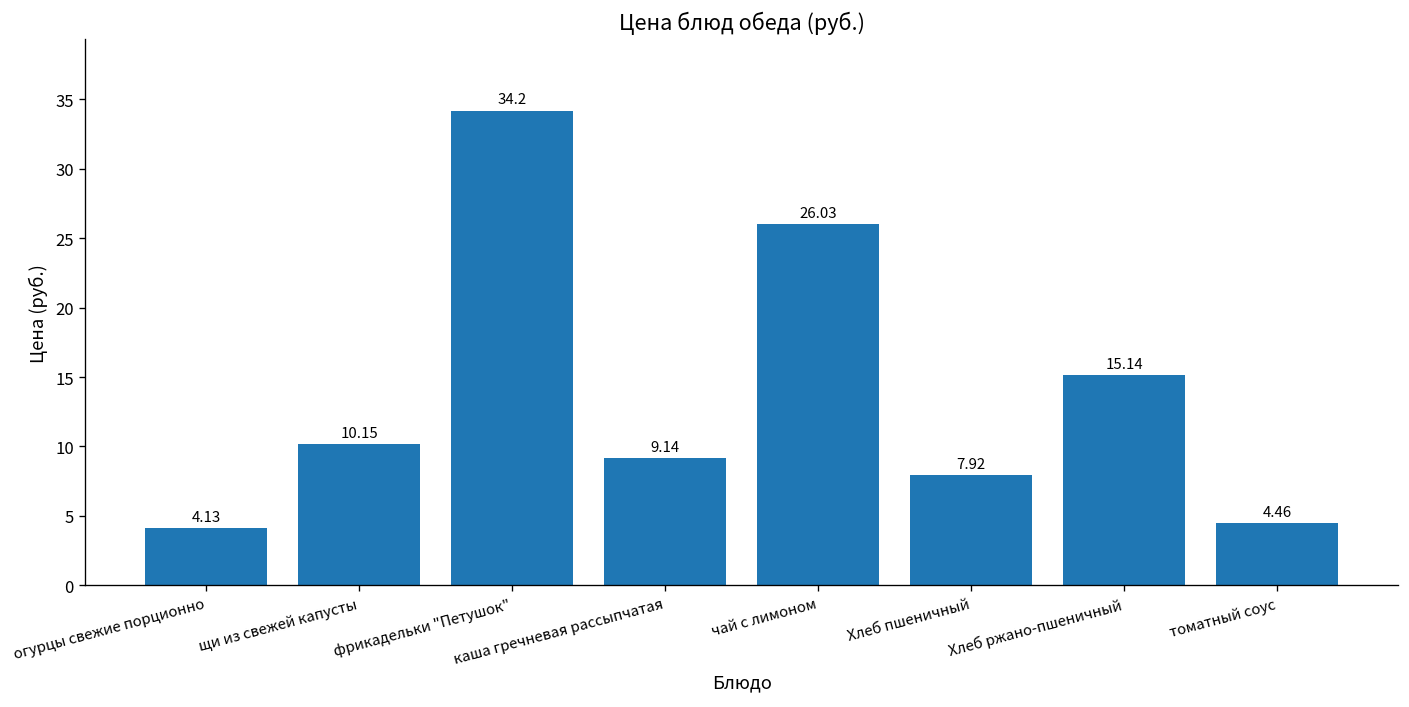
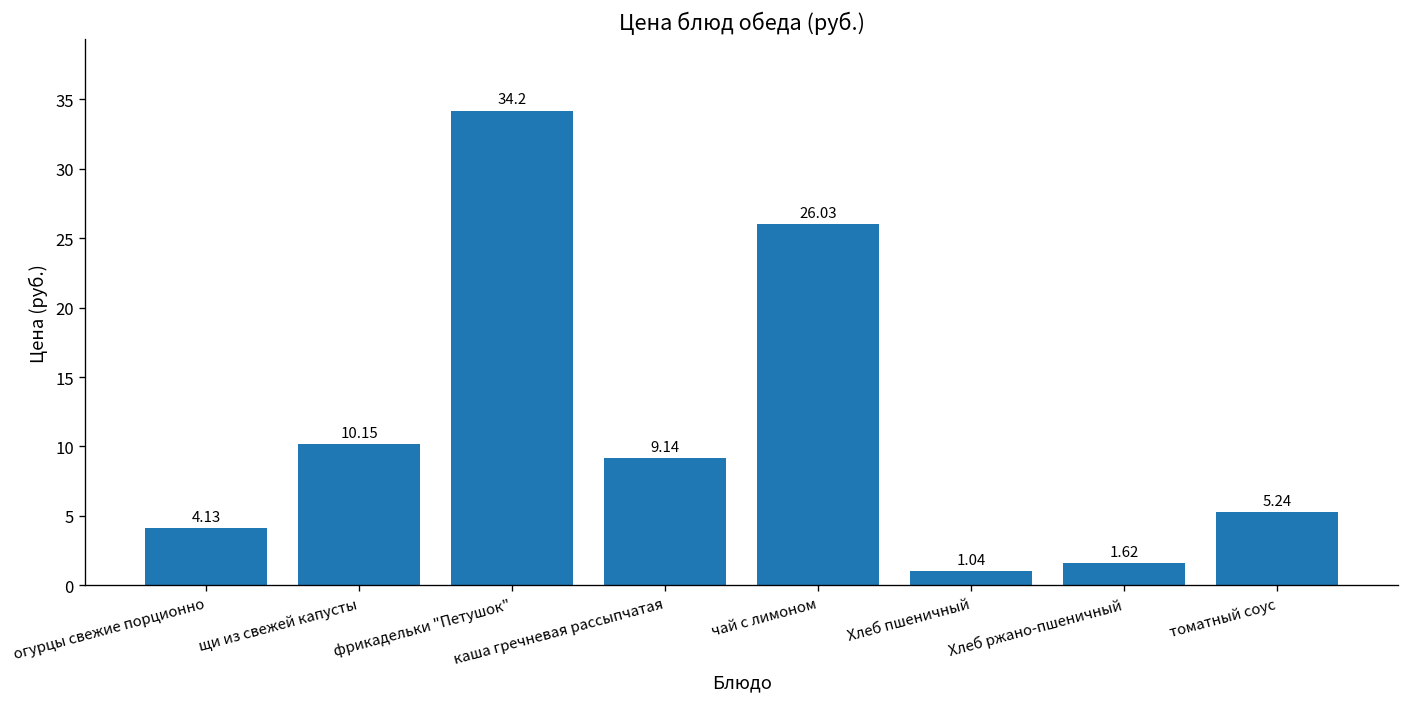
  {
    "огурцы свежие порционно": 4.13,
    "щи из свежей капусты": 10.15,
    "фрикадельки \"Петушок\"": 34.2,
    "каша гречневая рассыпчатая": 9.14,
    "чай с лимоном": 26.03,
-   "Хлеб пшеничный": 7.92,
-   "Хлеб ржано-пшеничный": 15.14,
-   "томатный соус": 4.46
+   "Хлеб пшеничный": 1.04,
+   "Хлеб ржано-пшеничный": 1.62,
+   "томатный соус": 5.24
  }
